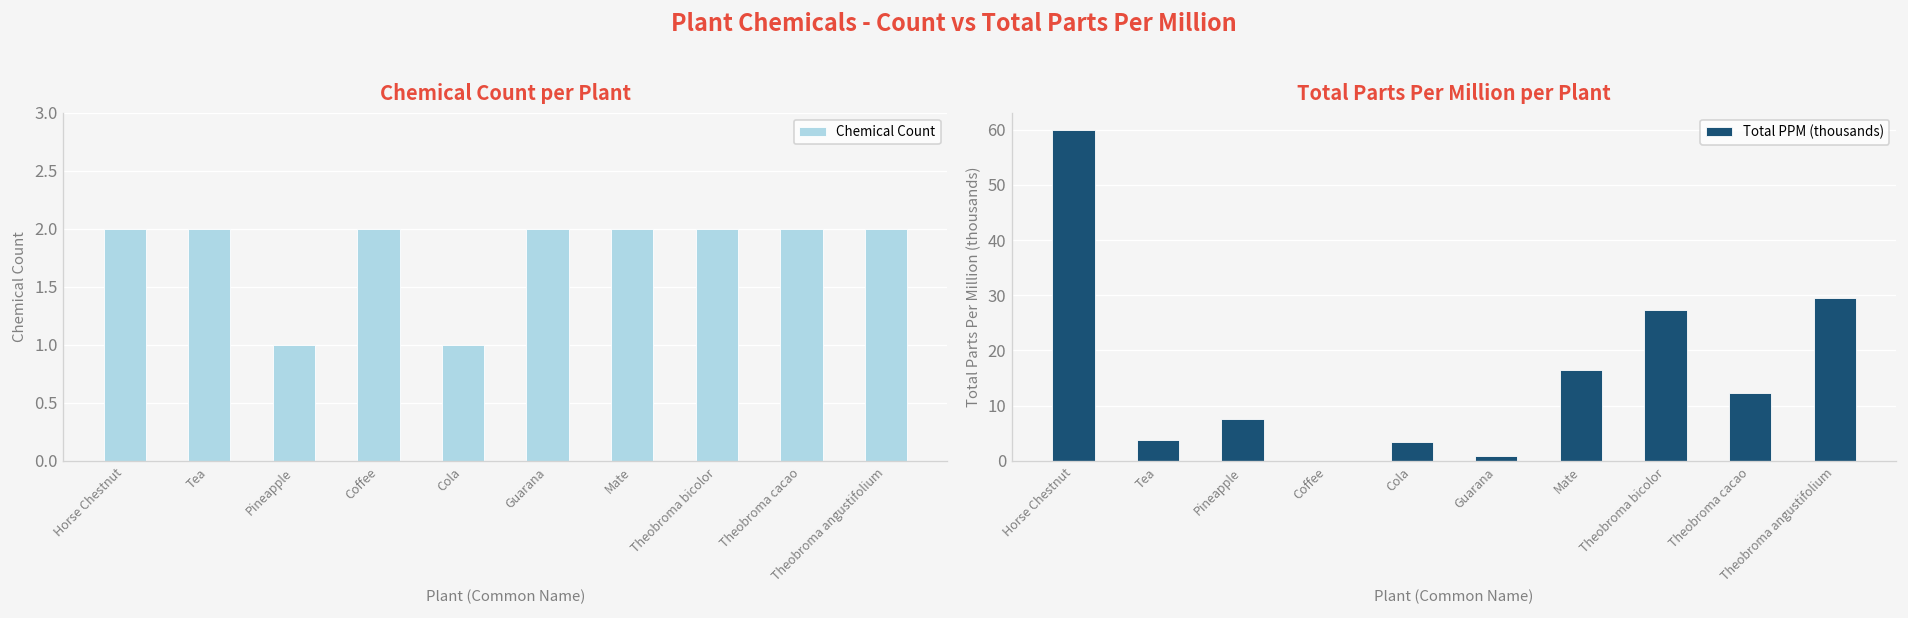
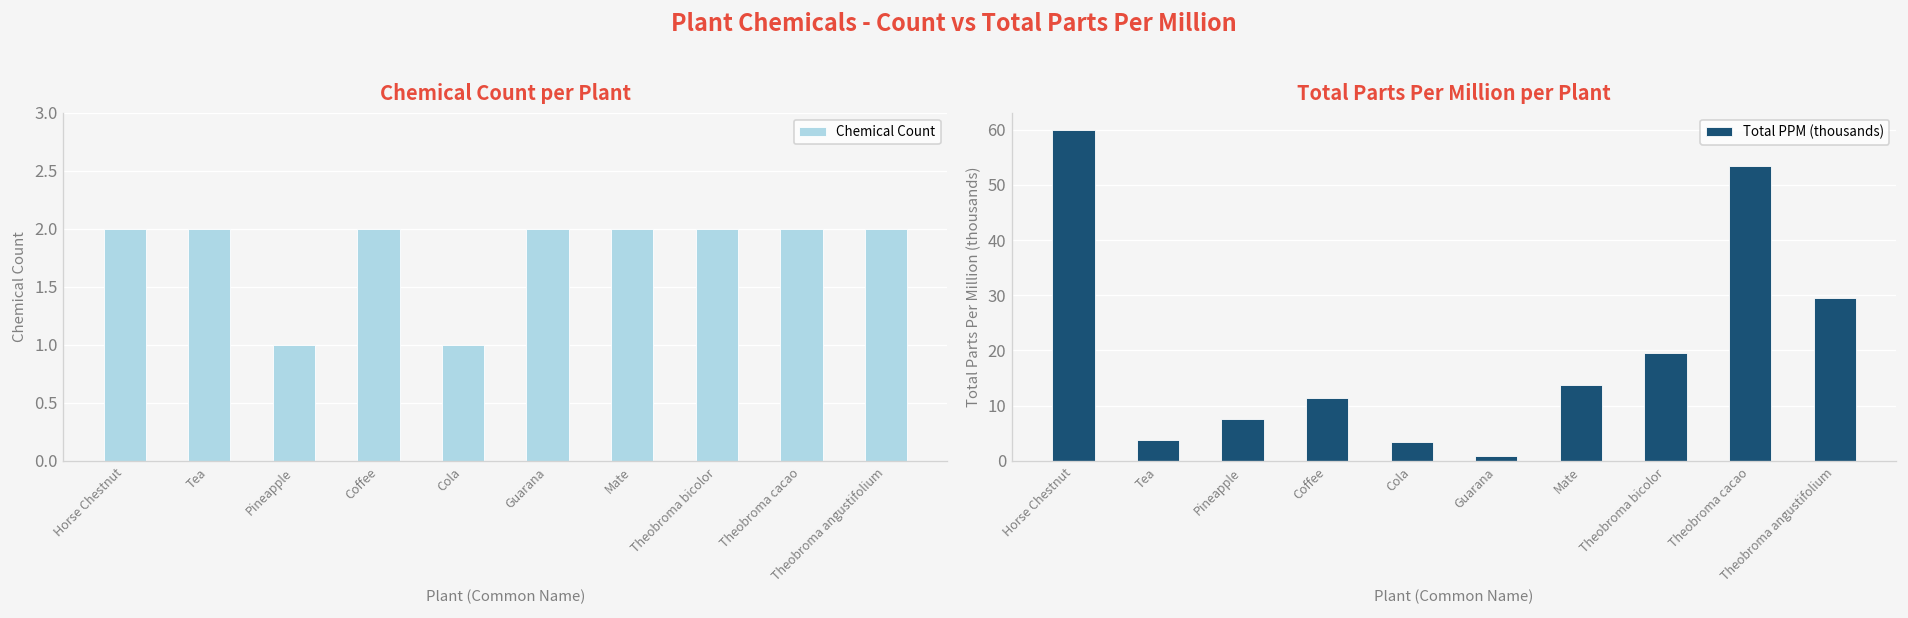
  {
    "Chemical Count per Plant": {
      "Horse Chestnut": 2.0,
      "Tea": 2.0,
      "Pineapple": 1.0,
      "Coffee": 2.0,
      "Cola": 1.0,
      "Guarana": 2.0,
      "Mate": 2.0,
      "Theobroma bicolor": 2.0,
      "Theobroma cacao": 2.0,
      "Theobroma angustifolium": 2.0
    },
    "Total Parts Per Million per Plant": {
      "Horse Chestnut": 60,
      "Tea": 4,
      "Pineapple": 8,
-     "Coffee": 0,
+     "Coffee": 11,
      "Cola": 3,
      "Guarana": 1,
-     "Mate": 17,
-     "Theobroma bicolor": 27,
-     "Theobroma cacao": 12,
+     "Mate": 14,
+     "Theobroma bicolor": 20,
+     "Theobroma cacao": 53,
      "Theobroma angustifolium": 29
    }
  }
